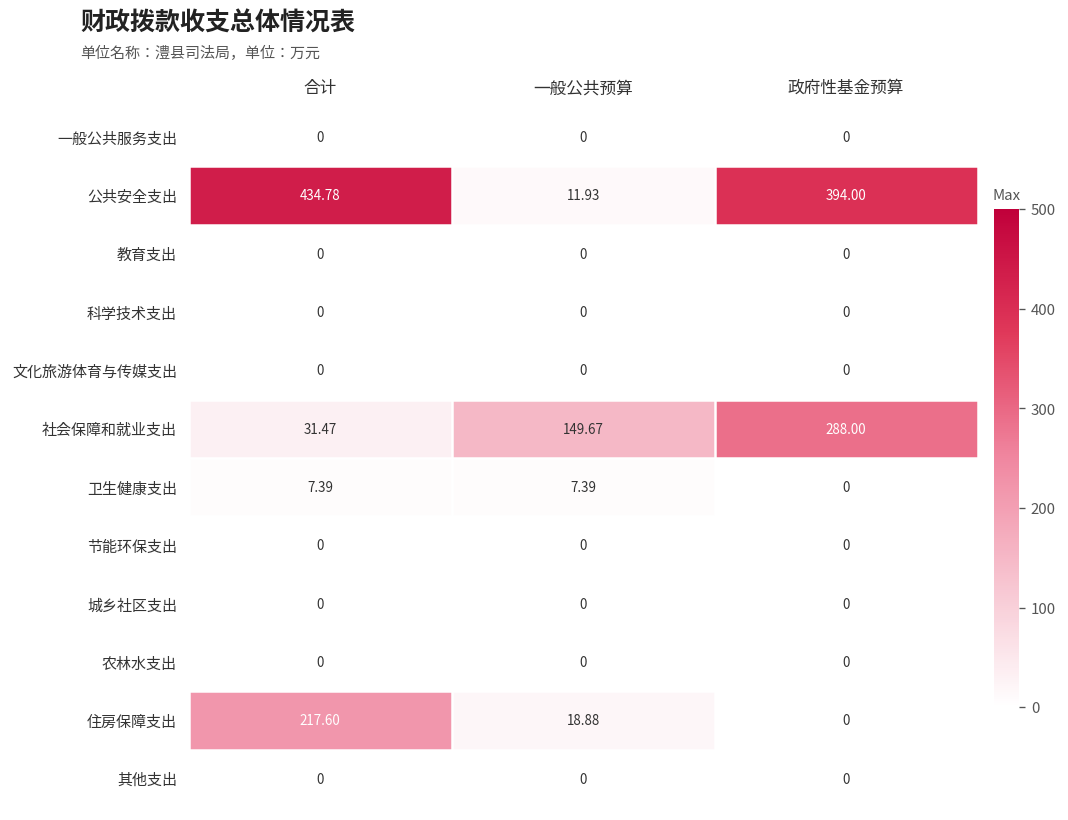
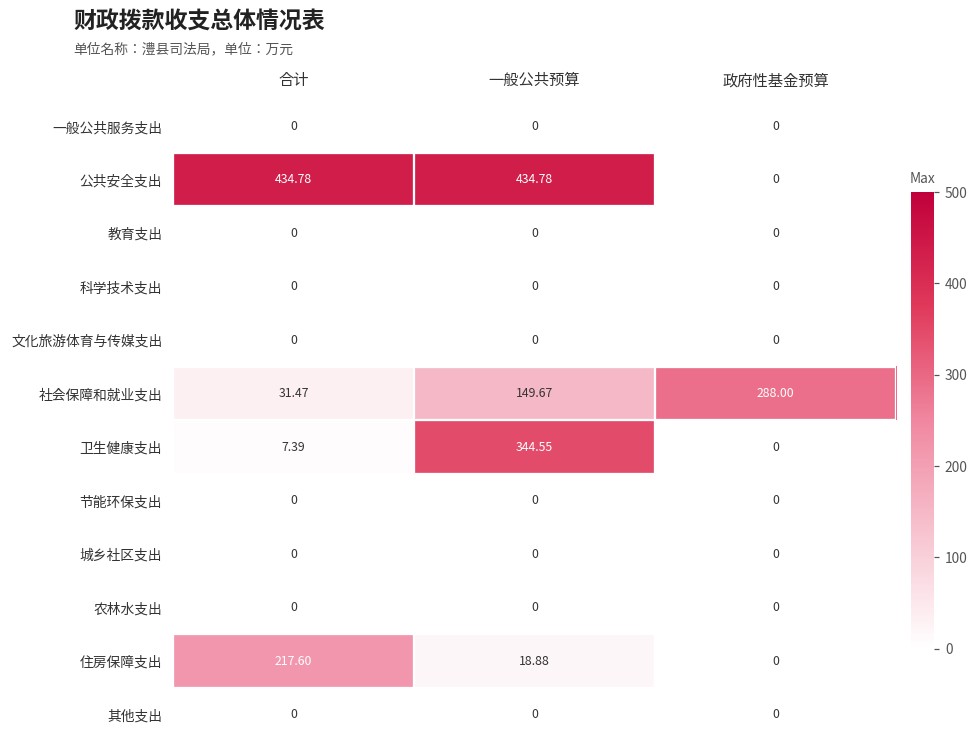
  {
    "一般公共服务支出": {
      "合计": 0,
      "一般公共预算": 0,
      "政府性基金预算": 0
    },
    "公共安全支出": {
      "合计": 434.78,
-     "一般公共预算": 11.93,
-     "政府性基金预算": 394.00
+     "一般公共预算": 434.78,
+     "政府性基金预算": 0
    },
    "教育支出": {
      "合计": 0,
      "一般公共预算": 0,
      "政府性基金预算": 0
    },
    "科学技术支出": {
      "合计": 0,
      "一般公共预算": 0,
      "政府性基金预算": 0
    },
    "文化旅游体育与传媒支出": {
      "合计": 0,
      "一般公共预算": 0,
      "政府性基金预算": 0
    },
    "社会保障和就业支出": {
      "合计": 31.47,
      "一般公共预算": 149.67,
      "政府性基金预算": 288.00
    },
    "卫生健康支出": {
      "合计": 7.39,
-     "一般公共预算": 7.39,
+     "一般公共预算": 344.55,
      "政府性基金预算": 0
    },
    "节能环保支出": {
      "合计": 0,
      "一般公共预算": 0,
      "政府性基金预算": 0
    },
    "城乡社区支出": {
      "合计": 0,
      "一般公共预算": 0,
      "政府性基金预算": 0
    },
    "农林水支出": {
      "合计": 0,
      "一般公共预算": 0,
      "政府性基金预算": 0
    },
    "住房保障支出": {
      "合计": 217.60,
      "一般公共预算": 18.88,
      "政府性基金预算": 0
    },
    "其他支出": {
      "合计": 0,
      "一般公共预算": 0,
      "政府性基金预算": 0
    }
  }
